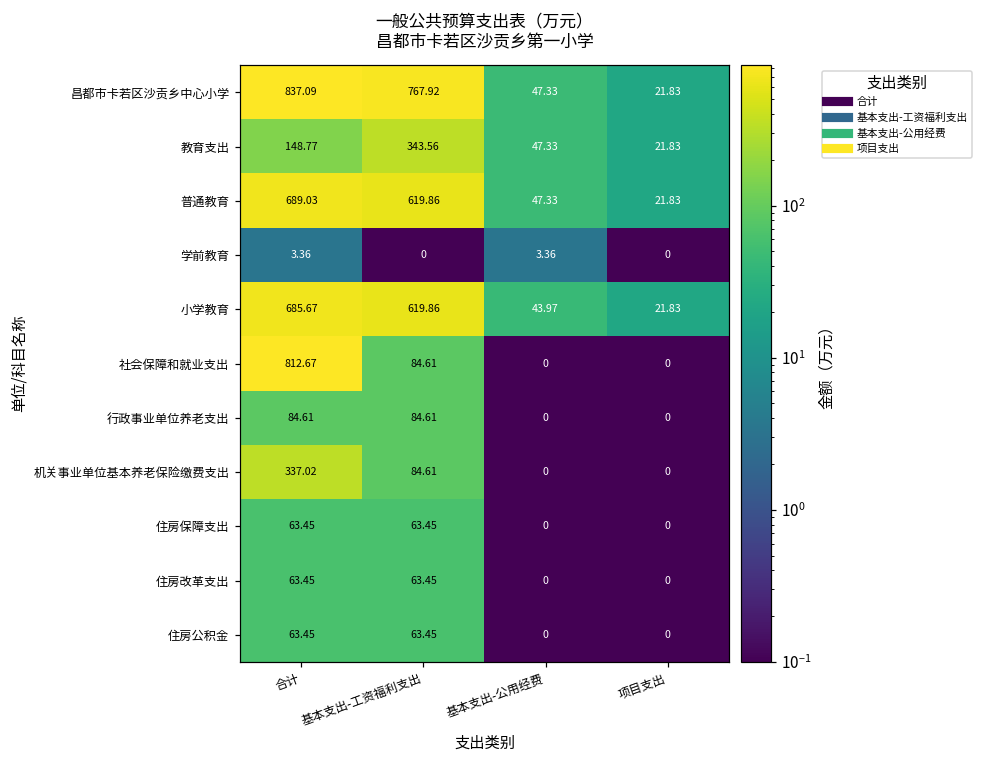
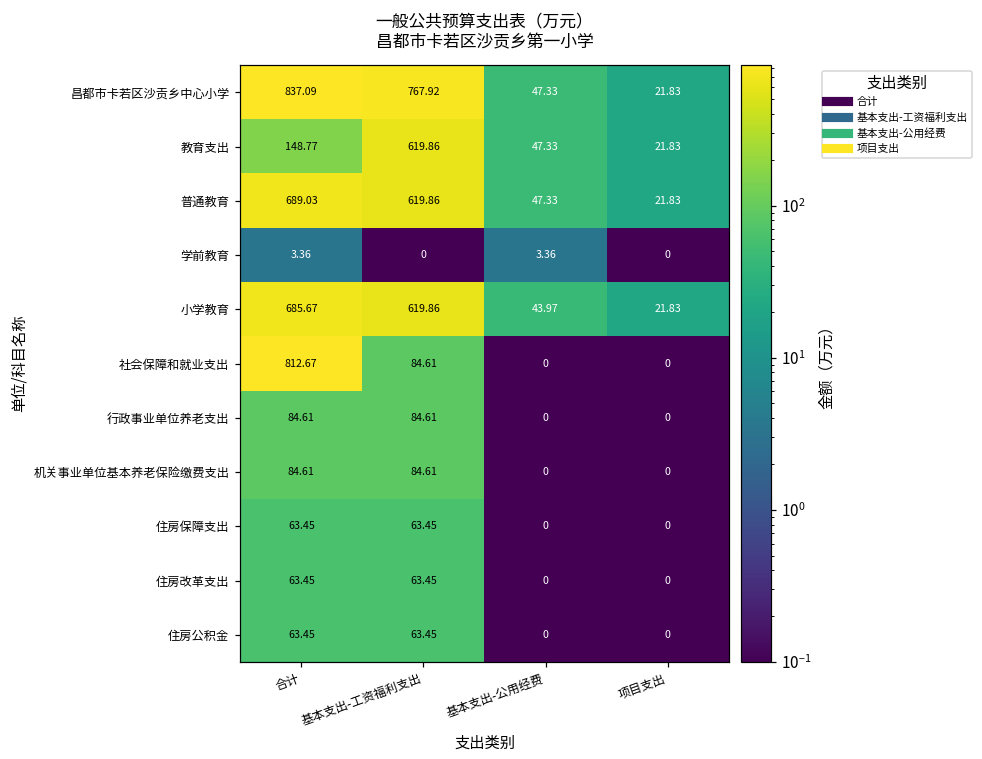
  {
    "昌都市卡若区沙贡乡中心小学": {
      "合计": 837.09,
      "基本支出-工资福利支出": 767.92,
      "基本支出-公用经费": 47.33,
      "项目支出": 21.83
    },
    "教育支出": {
      "合计": 148.77,
-     "基本支出-工资福利支出": 343.56,
+     "基本支出-工资福利支出": 619.86,
      "基本支出-公用经费": 47.33,
      "项目支出": 21.83
    },
    "普通教育": {
      "合计": 689.03,
      "基本支出-工资福利支出": 619.86,
      "基本支出-公用经费": 47.33,
      "项目支出": 21.83
    },
    "学前教育": {
      "合计": 3.36,
      "基本支出-工资福利支出": 0,
      "基本支出-公用经费": 3.36,
      "项目支出": 0
    },
    "小学教育": {
      "合计": 685.67,
      "基本支出-工资福利支出": 619.86,
      "基本支出-公用经费": 43.97,
      "项目支出": 21.83
    },
    "社会保障和就业支出": {
      "合计": 812.67,
      "基本支出-工资福利支出": 84.61,
      "基本支出-公用经费": 0,
      "项目支出": 0
    },
    "行政事业单位养老支出": {
      "合计": 84.61,
      "基本支出-工资福利支出": 84.61,
      "基本支出-公用经费": 0,
      "项目支出": 0
    },
    "机关事业单位基本养老保险缴费支出": {
-     "合计": 337.02,
+     "合计": 84.61,
      "基本支出-工资福利支出": 84.61,
      "基本支出-公用经费": 0,
      "项目支出": 0
    },
    "住房保障支出": {
      "合计": 63.45,
      "基本支出-工资福利支出": 63.45,
      "基本支出-公用经费": 0,
      "项目支出": 0
    },
    "住房改革支出": {
      "合计": 63.45,
      "基本支出-工资福利支出": 63.45,
      "基本支出-公用经费": 0,
      "项目支出": 0
    },
    "住房公积金": {
      "合计": 63.45,
      "基本支出-工资福利支出": 63.45,
      "基本支出-公用经费": 0,
      "项目支出": 0
    }
  }
